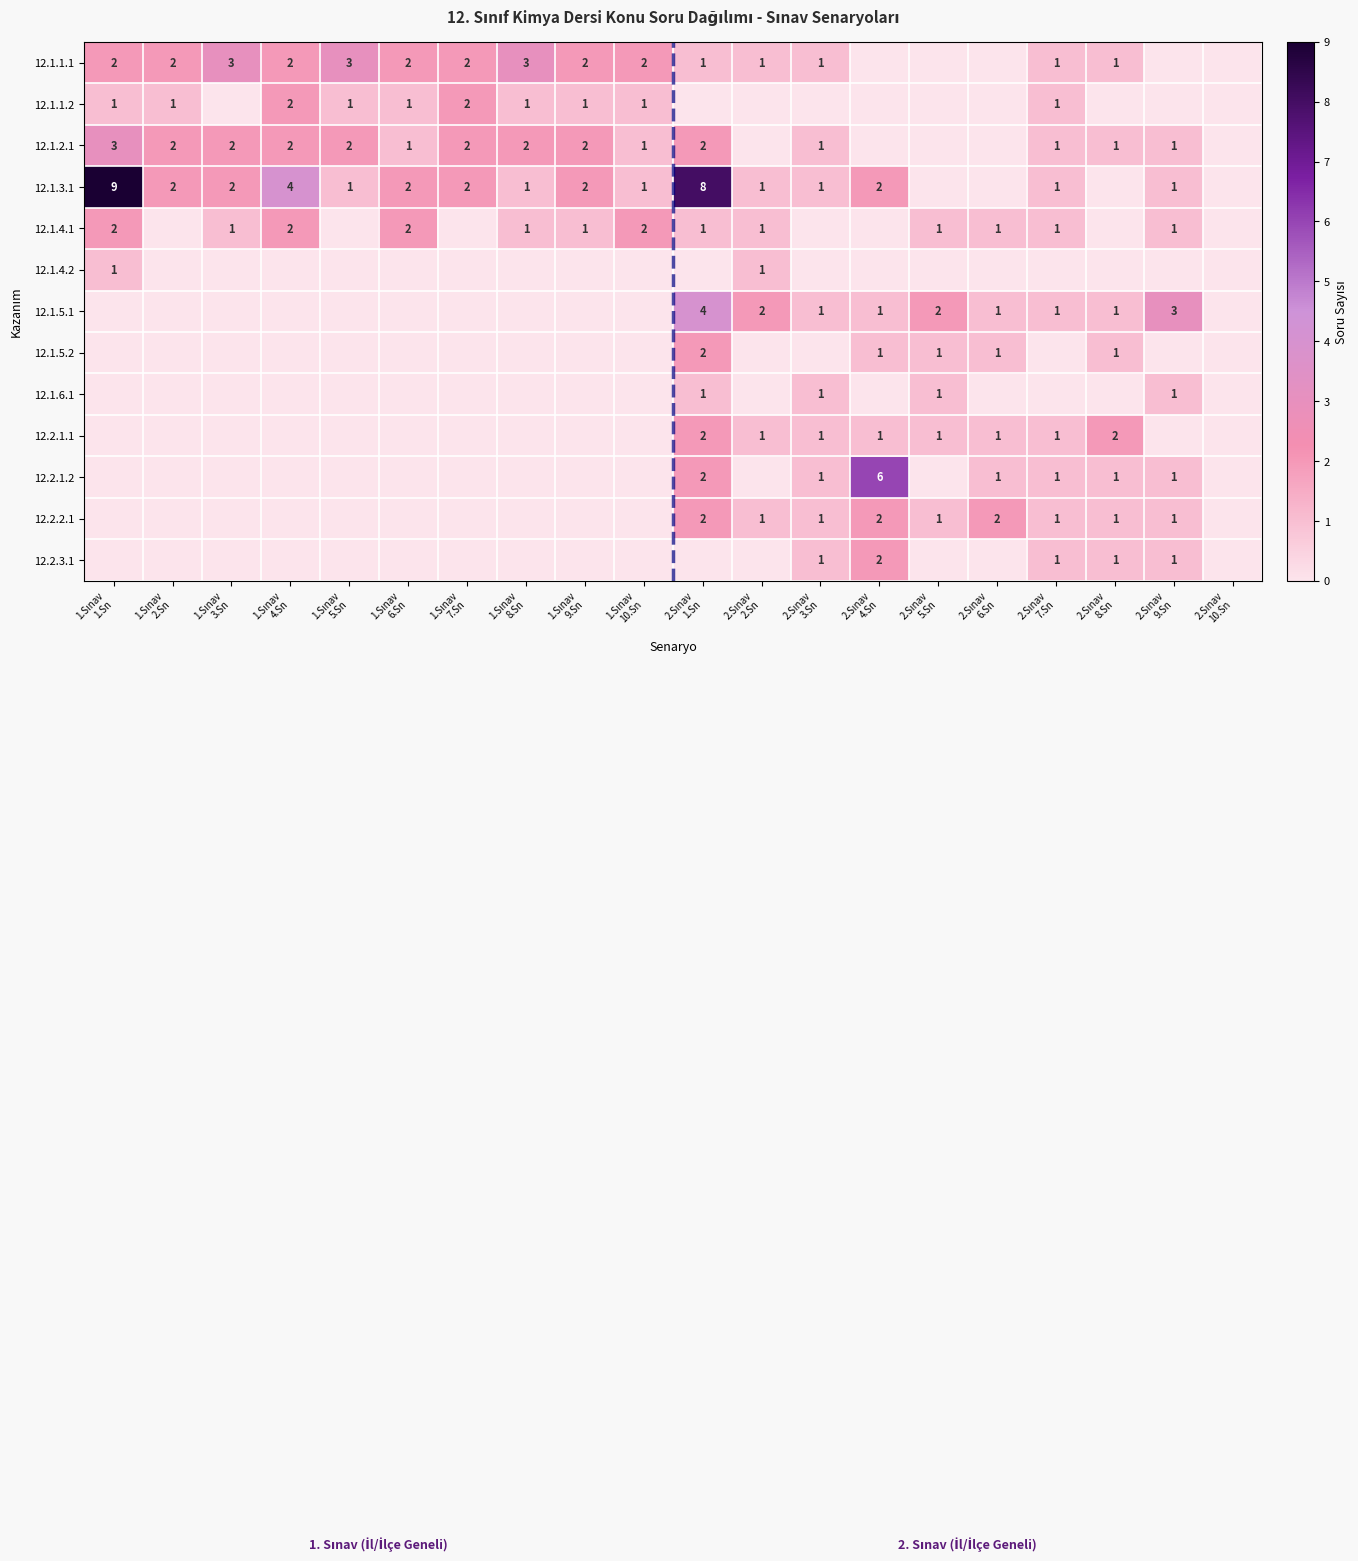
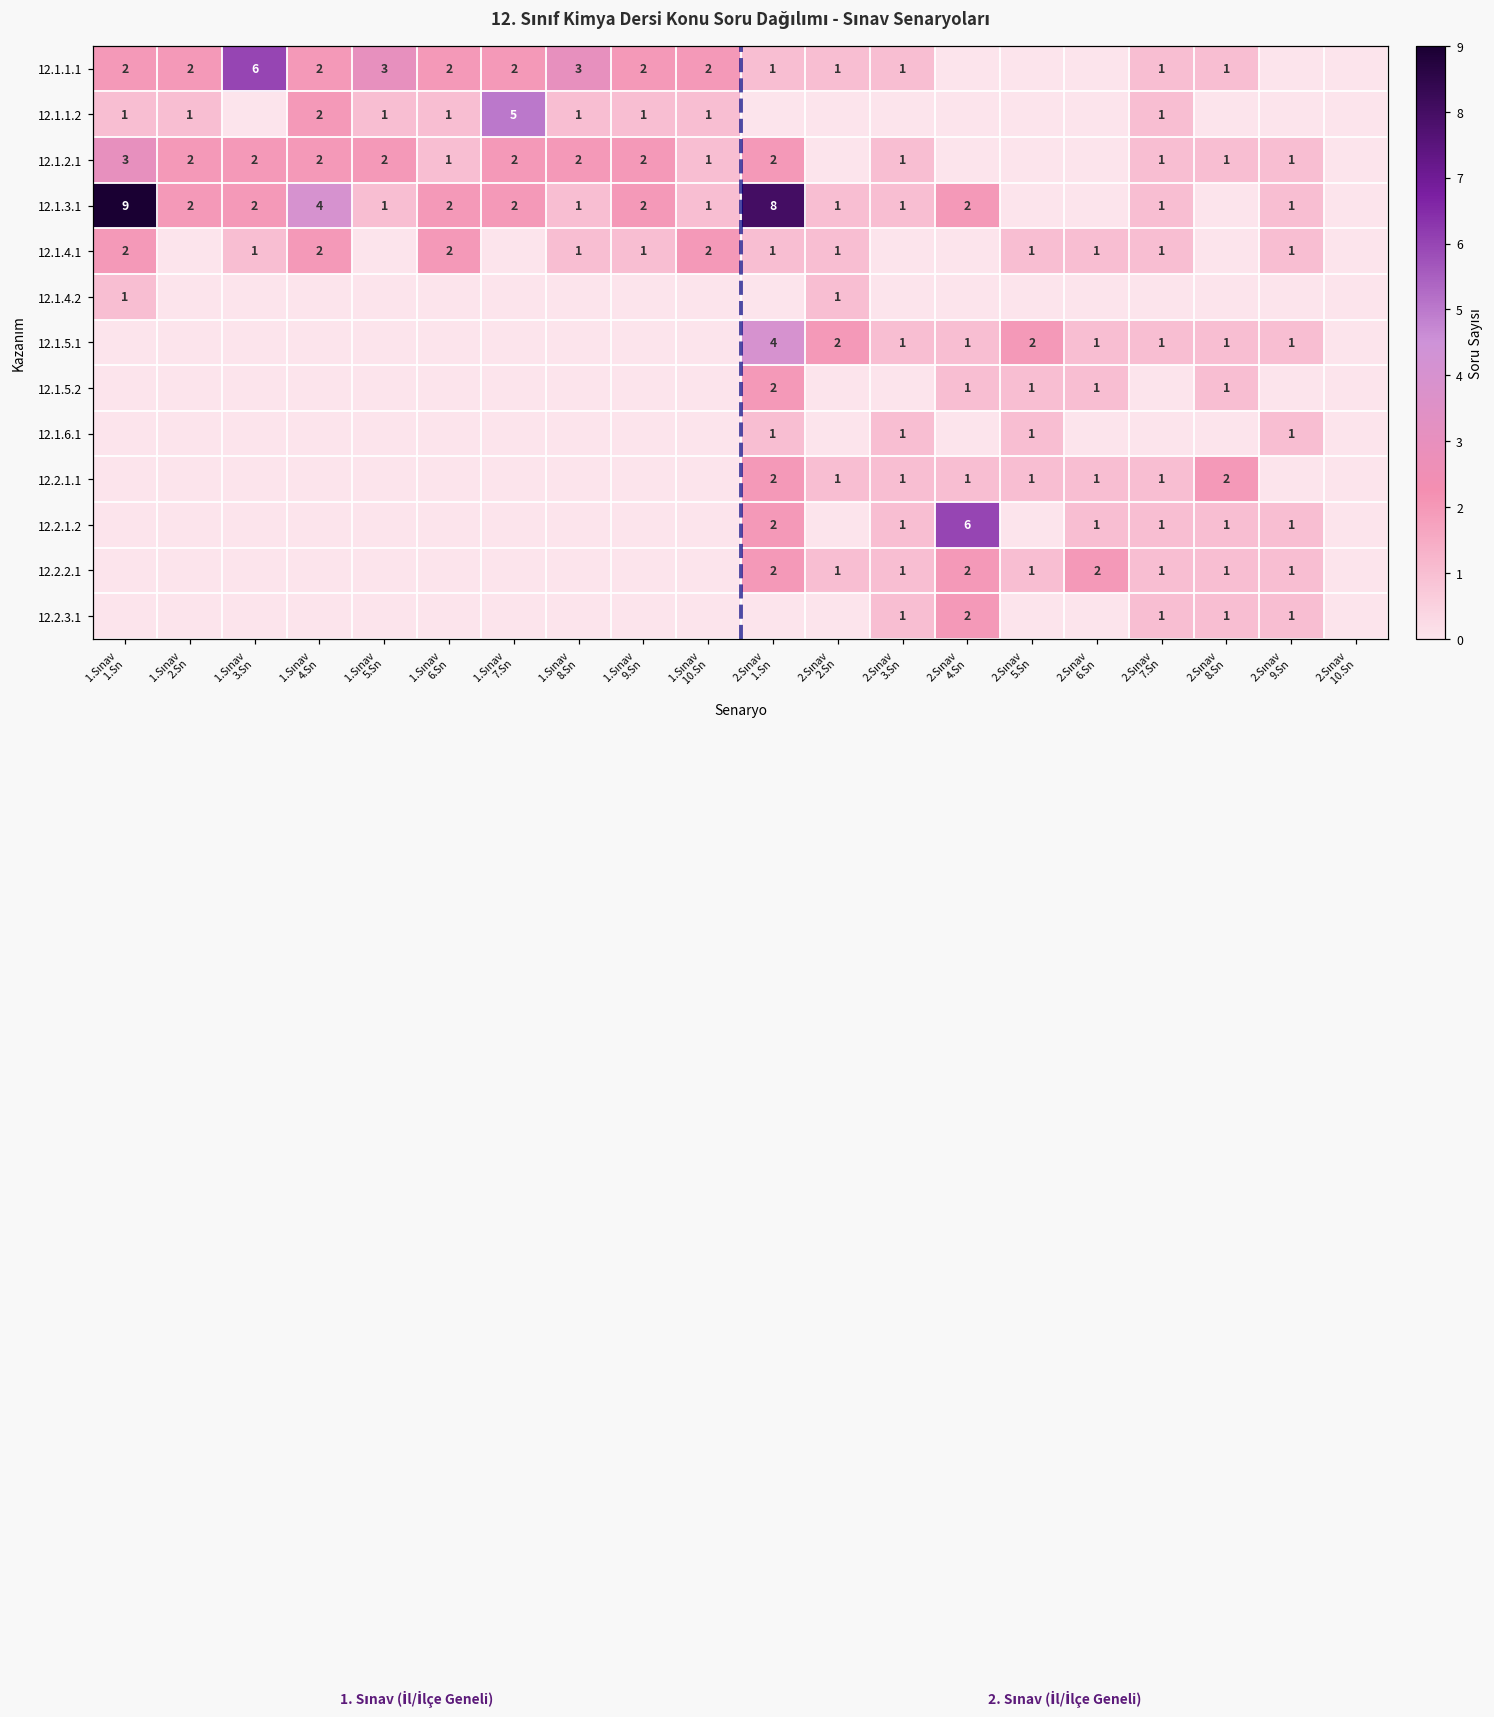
  {
    "12.1.1.1": {
      "1.Sınav 1.Sn": 2,
      "1.Sınav 2.Sn": 2,
-     "1.Sınav 3.Sn": 3,
+     "1.Sınav 3.Sn": 6,
      "1.Sınav 4.Sn": 2,
      "1.Sınav 5.Sn": 3,
      "1.Sınav 6.Sn": 2,
      "1.Sınav 7.Sn": 2,
      "1.Sınav 8.Sn": 3,
      "1.Sınav 9.Sn": 2,
      "1.Sınav 10.Sn": 2,
      "2.Sınav 1.Sn": 1,
      "2.Sınav 2.Sn": 1,
      "2.Sınav 3.Sn": 1,
      "2.Sınav 7.Sn": 1,
      "2.Sınav 8.Sn": 1
    },
    "12.1.1.2": {
      "1.Sınav 1.Sn": 1,
      "1.Sınav 2.Sn": 1,
      "1.Sınav 4.Sn": 2,
      "1.Sınav 5.Sn": 1,
      "1.Sınav 6.Sn": 1,
-     "1.Sınav 7.Sn": 2,
+     "1.Sınav 7.Sn": 5,
      "1.Sınav 8.Sn": 1,
      "1.Sınav 9.Sn": 1,
      "1.Sınav 10.Sn": 1,
      "2.Sınav 7.Sn": 1
    },
    "12.1.2.1": {
      "1.Sınav 1.Sn": 3,
      "1.Sınav 2.Sn": 2,
      "1.Sınav 3.Sn": 2,
      "1.Sınav 4.Sn": 2,
      "1.Sınav 5.Sn": 2,
      "1.Sınav 6.Sn": 1,
      "1.Sınav 7.Sn": 2,
      "1.Sınav 8.Sn": 2,
      "1.Sınav 9.Sn": 2,
      "1.Sınav 10.Sn": 1,
      "2.Sınav 1.Sn": 2,
      "2.Sınav 3.Sn": 1,
      "2.Sınav 7.Sn": 1,
      "2.Sınav 8.Sn": 1,
      "2.Sınav 9.Sn": 1
    },
    "12.1.3.1": {
      "1.Sınav 1.Sn": 9,
      "1.Sınav 2.Sn": 2,
      "1.Sınav 3.Sn": 2,
      "1.Sınav 4.Sn": 4,
      "1.Sınav 5.Sn": 1,
      "1.Sınav 6.Sn": 2,
      "1.Sınav 7.Sn": 2,
      "1.Sınav 8.Sn": 1,
      "1.Sınav 9.Sn": 2,
      "1.Sınav 10.Sn": 1,
      "2.Sınav 1.Sn": 8,
      "2.Sınav 2.Sn": 1,
      "2.Sınav 3.Sn": 1,
      "2.Sınav 4.Sn": 2,
      "2.Sınav 7.Sn": 1,
      "2.Sınav 9.Sn": 1
    },
    "12.1.4.1": {
      "1.Sınav 1.Sn": 2,
      "1.Sınav 3.Sn": 1,
      "1.Sınav 4.Sn": 2,
      "1.Sınav 6.Sn": 2,
      "1.Sınav 8.Sn": 1,
      "1.Sınav 9.Sn": 1,
      "1.Sınav 10.Sn": 2,
      "2.Sınav 1.Sn": 1,
      "2.Sınav 2.Sn": 1,
      "2.Sınav 5.Sn": 1,
      "2.Sınav 6.Sn": 1,
      "2.Sınav 7.Sn": 1,
      "2.Sınav 9.Sn": 1
    },
    "12.1.4.2": {
      "1.Sınav 1.Sn": 1,
      "2.Sınav 2.Sn": 1
    },
    "12.1.5.1": {
      "2.Sınav 1.Sn": 4,
      "2.Sınav 2.Sn": 2,
      "2.Sınav 3.Sn": 1,
      "2.Sınav 4.Sn": 1,
      "2.Sınav 5.Sn": 2,
      "2.Sınav 6.Sn": 1,
      "2.Sınav 7.Sn": 1,
      "2.Sınav 8.Sn": 1,
-     "2.Sınav 9.Sn": 3
+     "2.Sınav 9.Sn": 1
    },
    "12.1.5.2": {
      "2.Sınav 1.Sn": 2,
      "2.Sınav 4.Sn": 1,
      "2.Sınav 5.Sn": 1,
      "2.Sınav 6.Sn": 1,
      "2.Sınav 8.Sn": 1
    },
    "12.1.6.1": {
      "2.Sınav 1.Sn": 1,
      "2.Sınav 3.Sn": 1,
      "2.Sınav 5.Sn": 1,
      "2.Sınav 9.Sn": 1
    },
    "12.2.1.1": {
      "2.Sınav 1.Sn": 2,
      "2.Sınav 2.Sn": 1,
      "2.Sınav 3.Sn": 1,
      "2.Sınav 4.Sn": 1,
      "2.Sınav 5.Sn": 1,
      "2.Sınav 6.Sn": 1,
      "2.Sınav 7.Sn": 1,
      "2.Sınav 8.Sn": 2
    },
    "12.2.1.2": {
      "2.Sınav 1.Sn": 2,
      "2.Sınav 3.Sn": 1,
      "2.Sınav 4.Sn": 6,
      "2.Sınav 6.Sn": 1,
      "2.Sınav 7.Sn": 1,
      "2.Sınav 8.Sn": 1,
      "2.Sınav 9.Sn": 1
    },
    "12.2.2.1": {
      "2.Sınav 1.Sn": 2,
      "2.Sınav 2.Sn": 1,
      "2.Sınav 3.Sn": 1,
      "2.Sınav 4.Sn": 2,
      "2.Sınav 5.Sn": 1,
      "2.Sınav 6.Sn": 2,
      "2.Sınav 7.Sn": 1,
      "2.Sınav 8.Sn": 1,
      "2.Sınav 9.Sn": 1
    },
    "12.2.3.1": {
      "2.Sınav 3.Sn": 1,
      "2.Sınav 4.Sn": 2,
      "2.Sınav 7.Sn": 1,
      "2.Sınav 8.Sn": 1,
      "2.Sınav 9.Sn": 1
    }
  }
